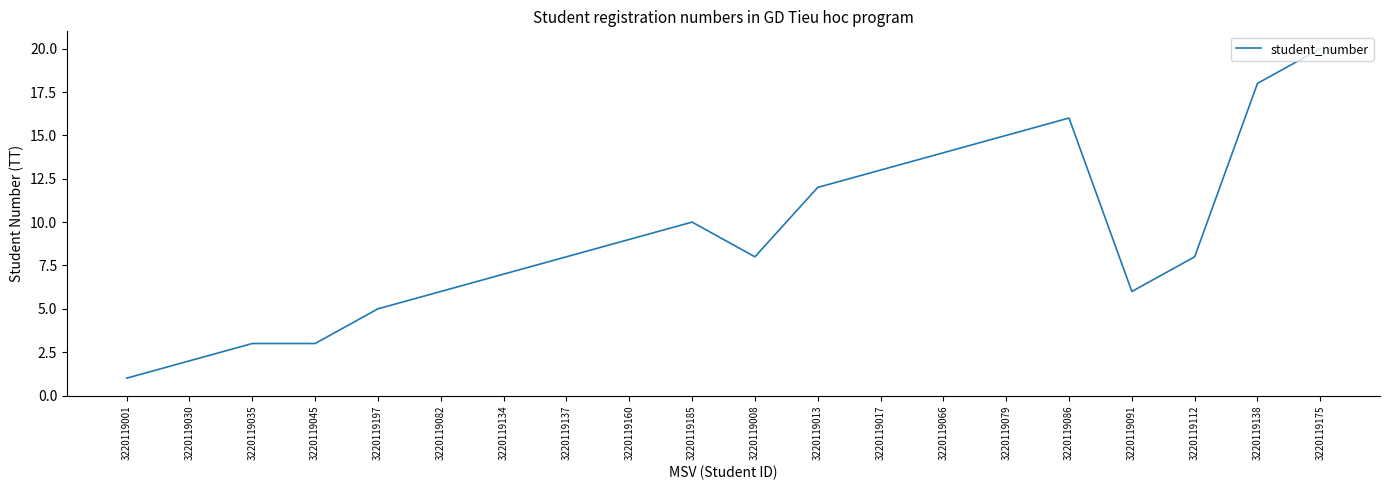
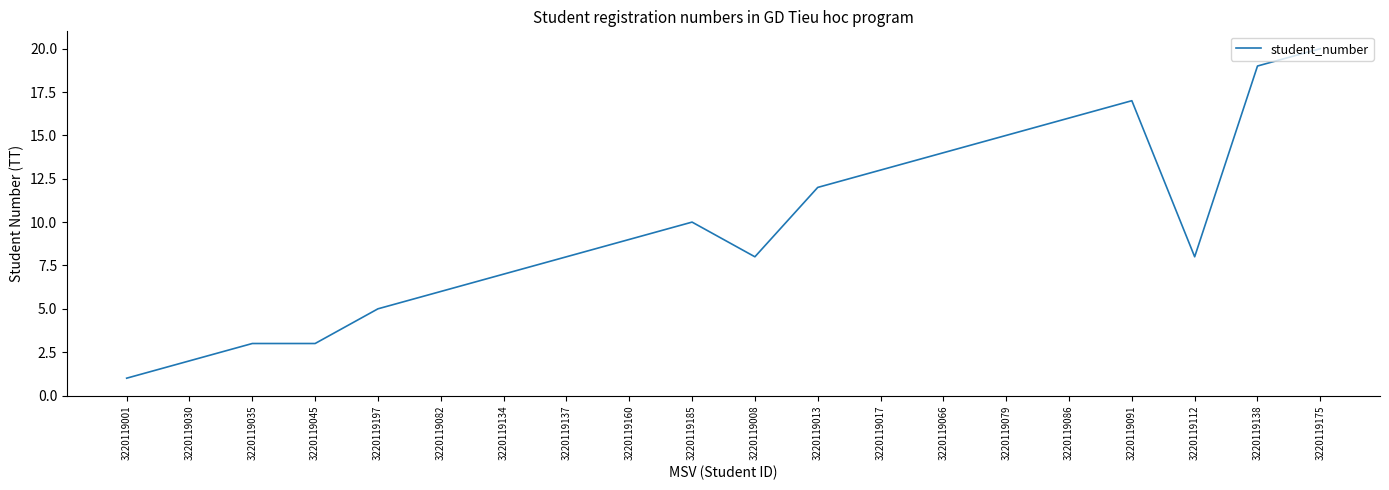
  {
    "3220119001": 1,
    "3220119030": 2,
    "3220119035": 3,
    "3220119045": 3,
    "3220119197": 5,
    "3220119082": 6,
    "3220119134": 7,
    "3220119137": 8,
    "3220119160": 9,
    "3220119185": 10,
    "3220119008": 8,
    "3220119013": 12,
    "3220119017": 13,
    "3220119066": 14,
    "3220119079": 15,
    "3220119086": 16,
-   "3220119091": 6,
+   "3220119091": 17,
    "3220119112": 8,
-   "3220119138": 18
+   "3220119138": 19
  }
